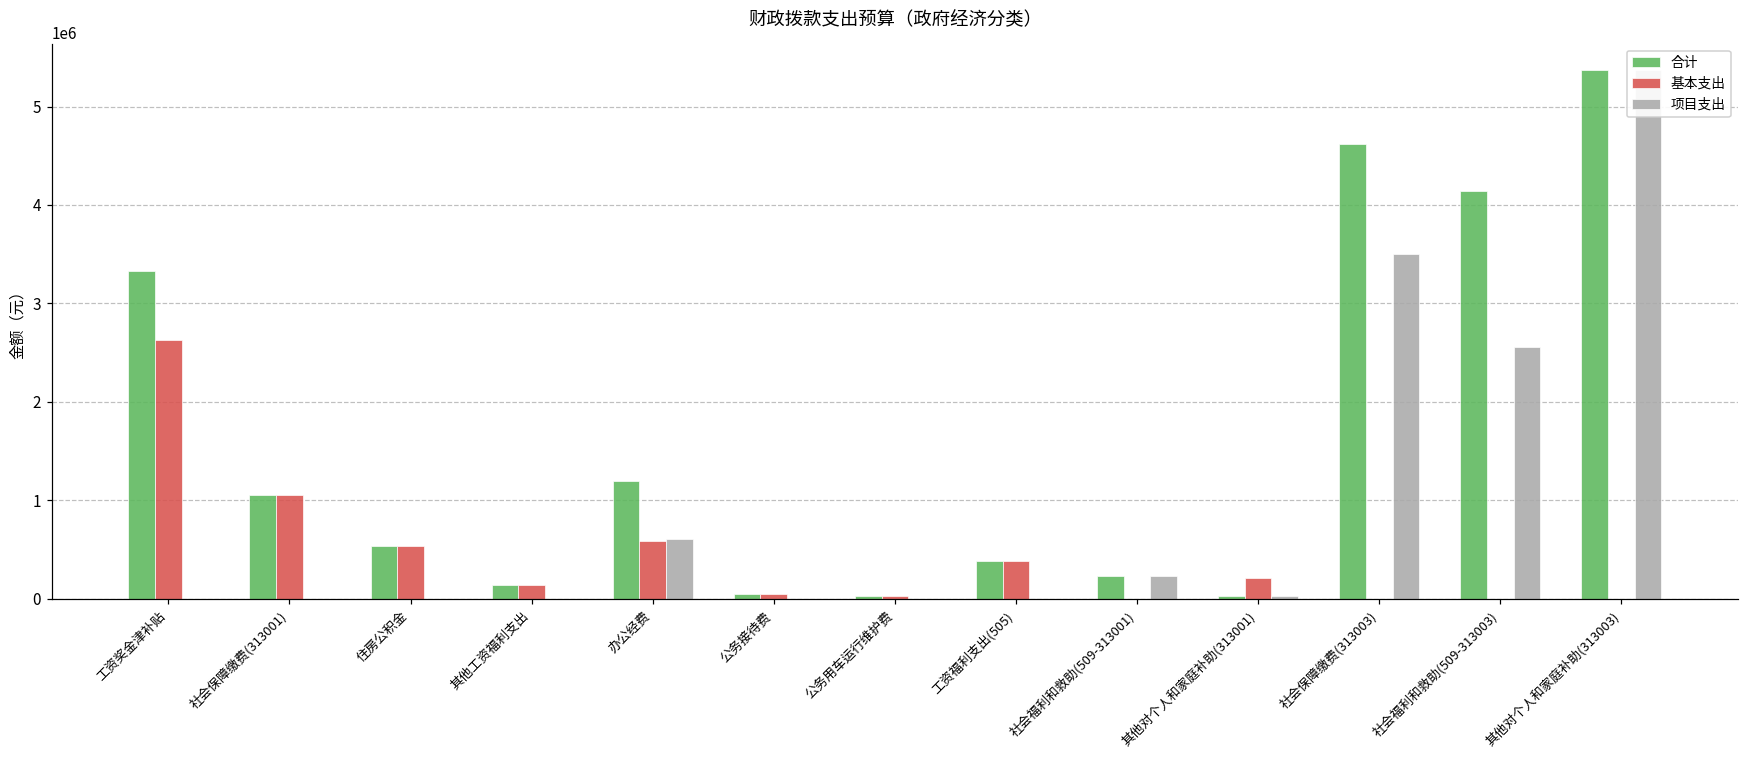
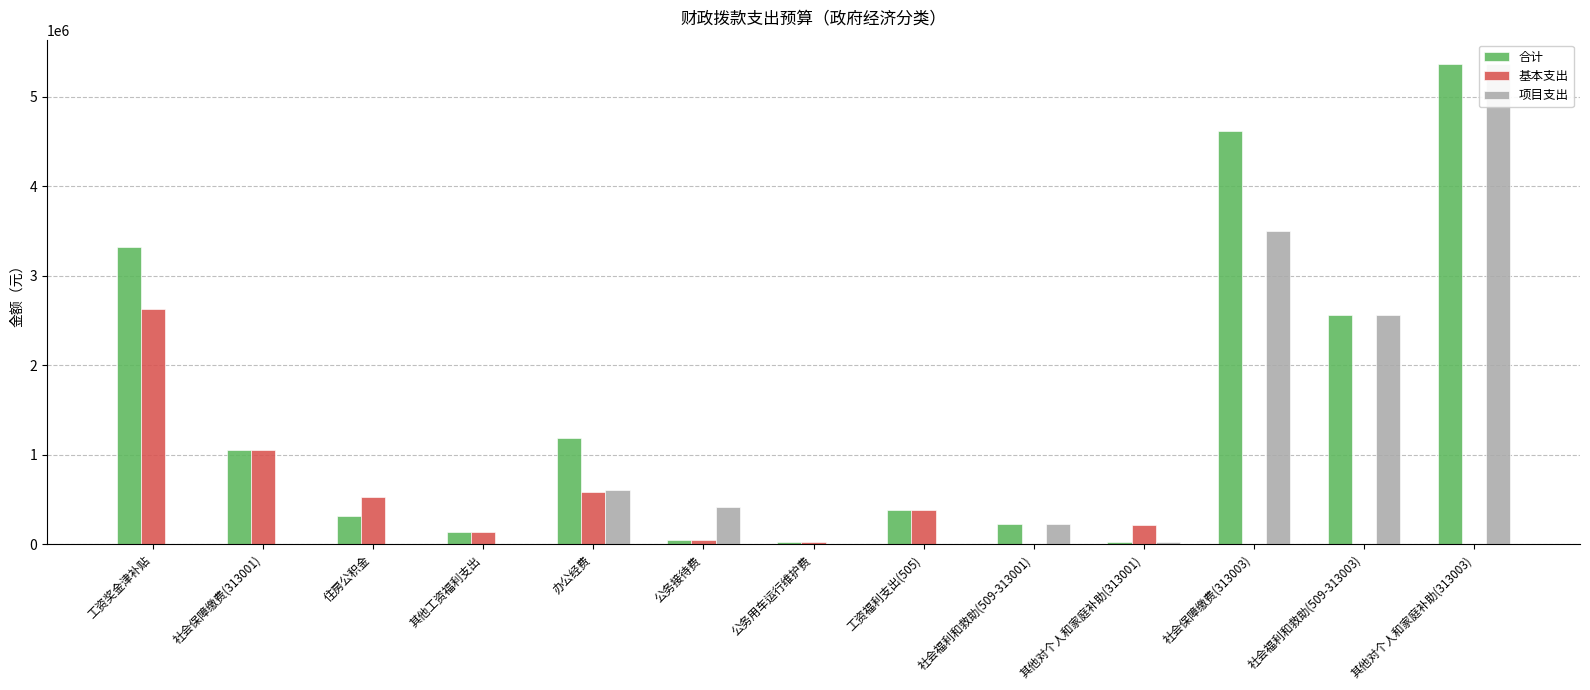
  {
    "合计": {
      "工资奖金津补贴": 3300000,
      "社会保障缴费(313001)": 1100000,
-     "住房公积金": 500000,
+     "住房公积金": 300000,
      "其他工资福利支出": 100000,
      "办公经费": 1200000,
      "公务接待费": 100000,
      "工资福利支出(505)": 400000,
      "社会福利和救助(509-313001)": 200000,
      "其他对个人和家庭补助(313001)": 0,
      "社会保障缴费(313003)": 4600000,
-     "社会福利和救助(509-313003)": 4100000,
+     "社会福利和救助(509-313003)": 2600000,
      "其他对个人和家庭补助(313003)": 5400000
    },
    "基本支出": {
      "工资奖金津补贴": 2600000,
      "社会保障缴费(313001)": 1100000,
      "住房公积金": 500000,
      "其他工资福利支出": 100000,
      "办公经费": 600000,
      "公务接待费": 100000,
      "工资福利支出(505)": 400000,
      "其他对个人和家庭补助(313001)": 200000,
      "社会保障缴费(313003)": 0,
      "社会福利和救助(509-313003)": 0,
      "其他对个人和家庭补助(313003)": 0
    },
    "项目支出": {
      "工资奖金津补贴": 0,
      "社会保障缴费(313001)": 0,
      "住房公积金": 0,
      "其他工资福利支出": 0,
      "办公经费": 600000,
-     "公务接待费": 0,
+     "公务接待费": 400000,
      "公务用车运行维护费": 0,
      "工资福利支出(505)": 0,
      "社会福利和救助(509-313001)": 200000,
      "其他对个人和家庭补助(313001)": 0,
      "社会保障缴费(313003)": 3500000,
      "社会福利和救助(509-313003)": 2600000
    }
  }
